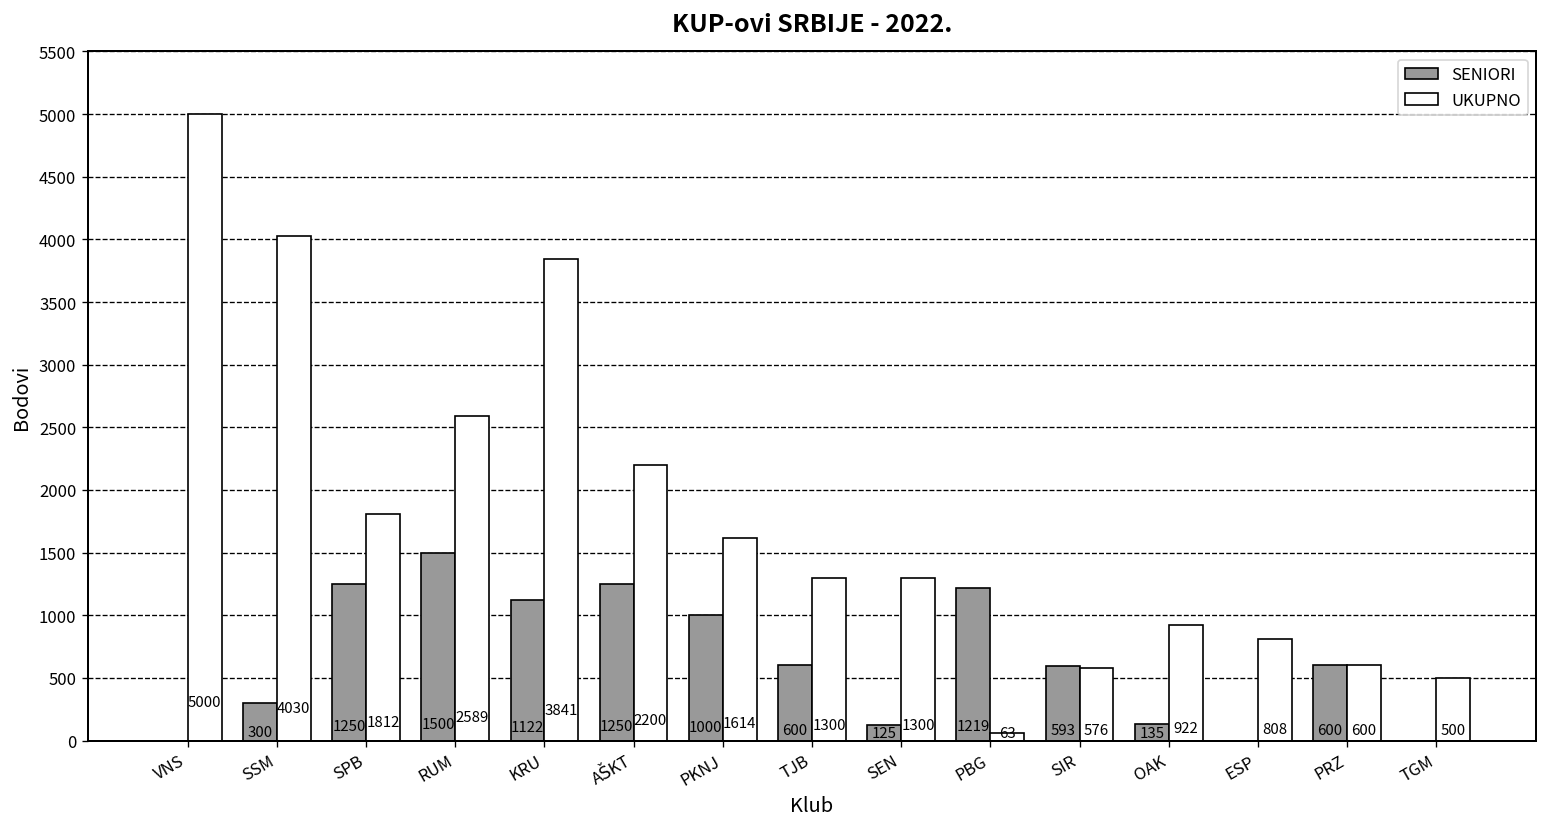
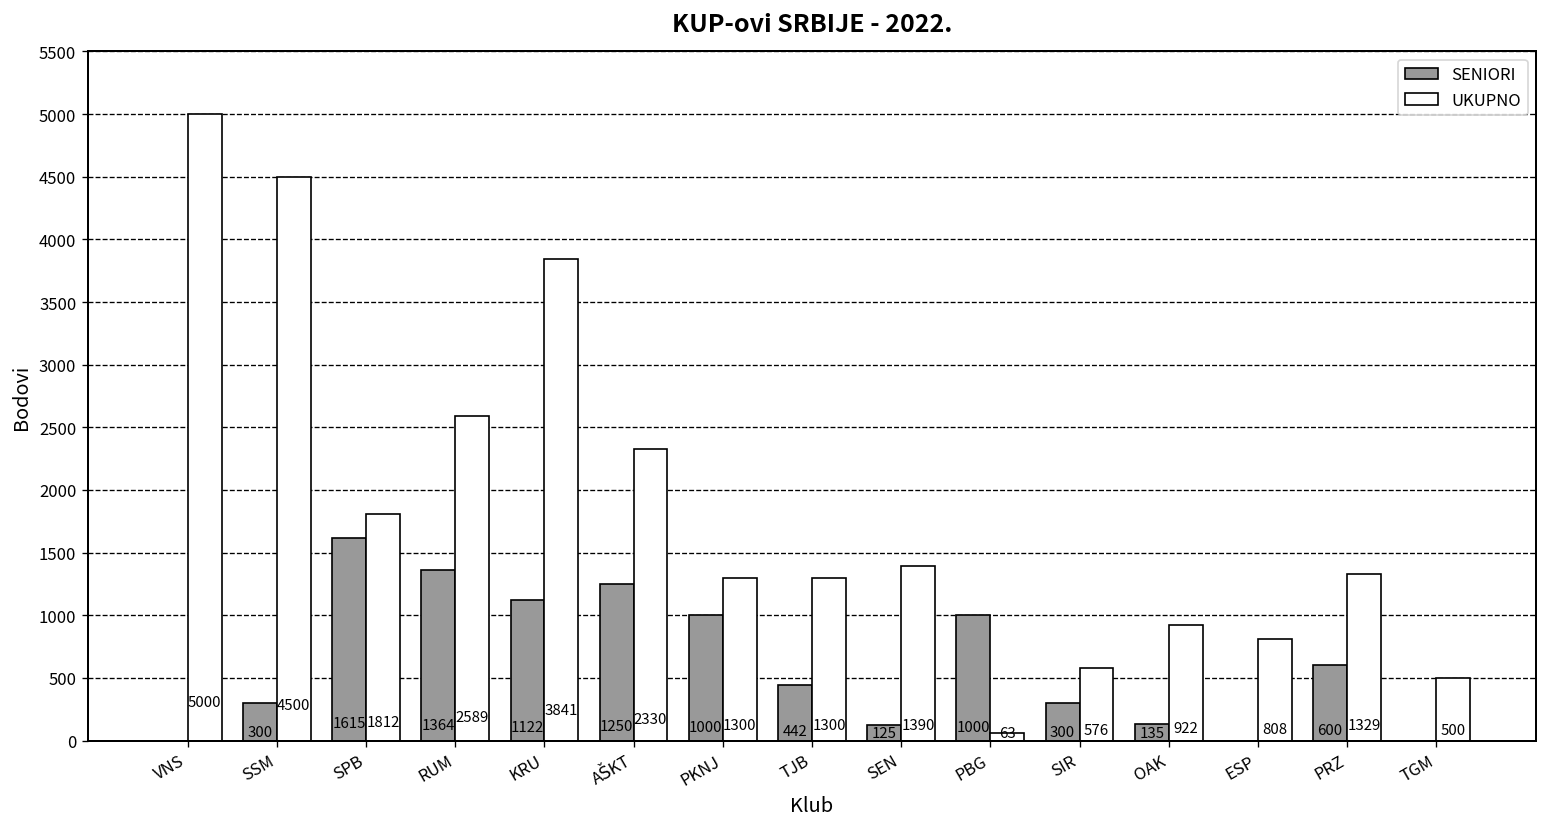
  {
    "SENIORI": {
      "SSM": 300,
-     "SPB": 1250,
-     "RUM": 1500,
+     "SPB": 1615,
+     "RUM": 1364,
      "KRU": 1122,
      "AŠKT": 1250,
      "PKNJ": 1000,
-     "TJB": 600,
+     "TJB": 442,
      "SEN": 125,
-     "PBG": 1219,
-     "SIR": 593,
+     "PBG": 1000,
+     "SIR": 300,
      "OAK": 135,
      "PRZ": 600
    },
    "UKUPNO": {
      "VNS": 5000,
-     "SSM": 4030,
+     "SSM": 4500,
      "SPB": 1812,
      "RUM": 2589,
      "KRU": 3841,
-     "AŠKT": 2200,
-     "PKNJ": 1614,
+     "AŠKT": 2330,
+     "PKNJ": 1300,
      "TJB": 1300,
-     "SEN": 1300,
+     "SEN": 1390,
      "PBG": 63,
      "SIR": 576,
      "OAK": 922,
      "ESP": 808,
-     "PRZ": 600,
+     "PRZ": 1329,
      "TGM": 500
    }
  }
